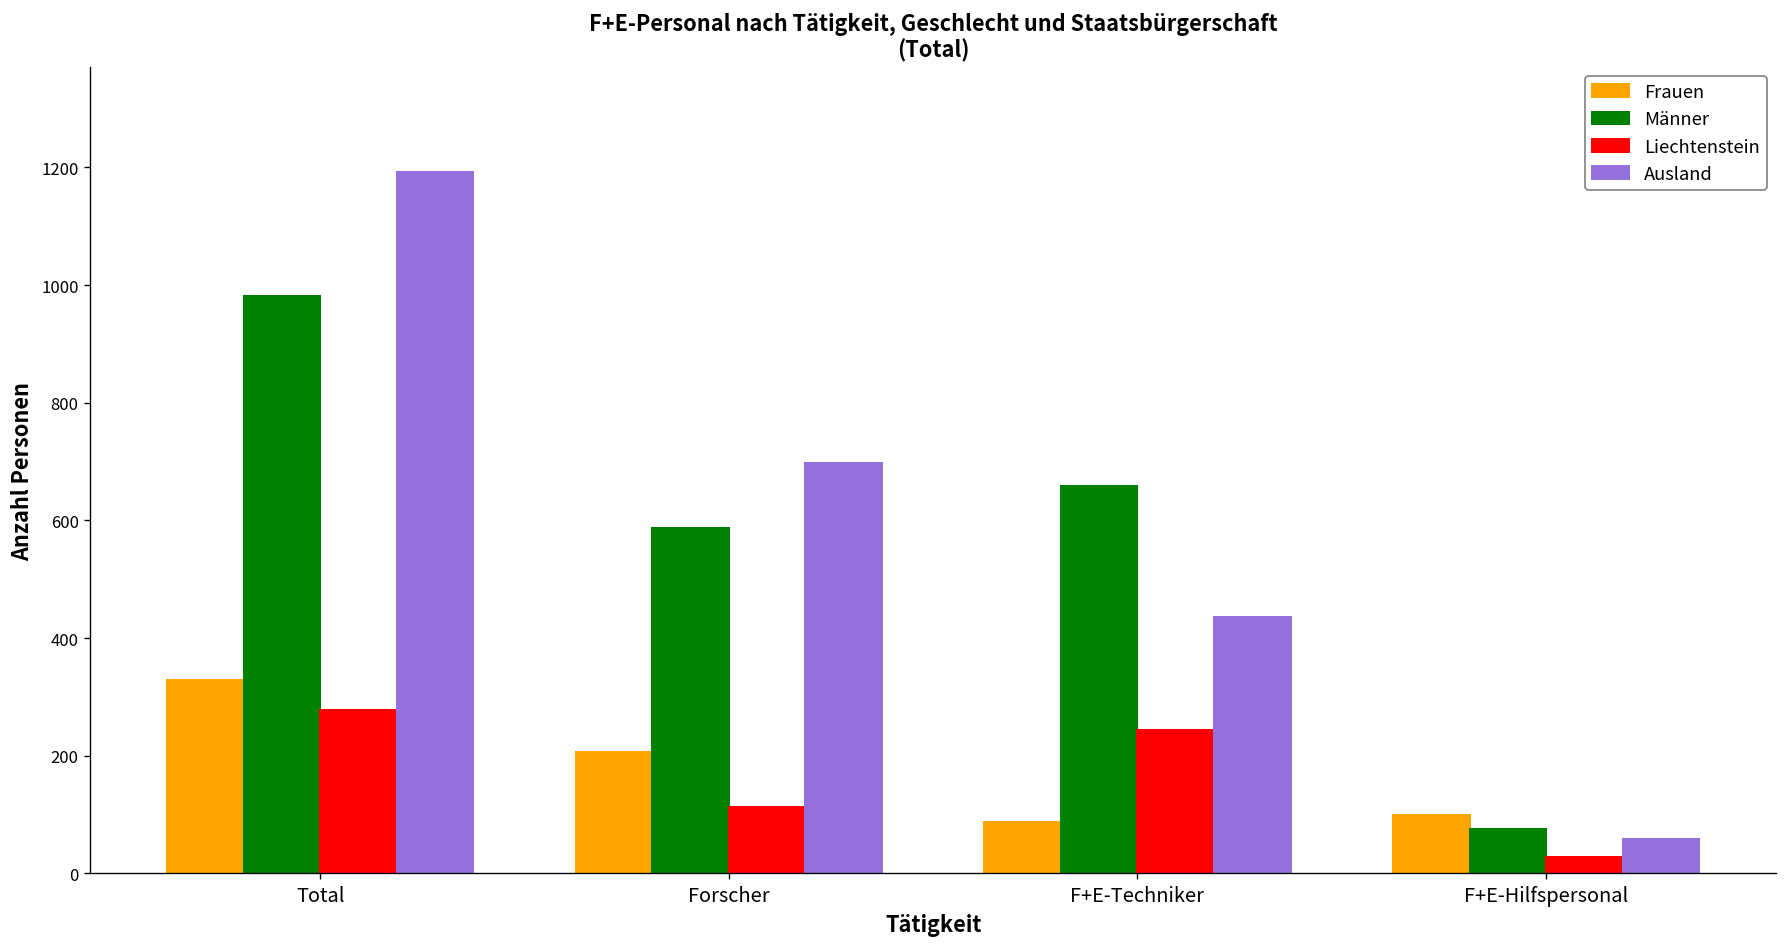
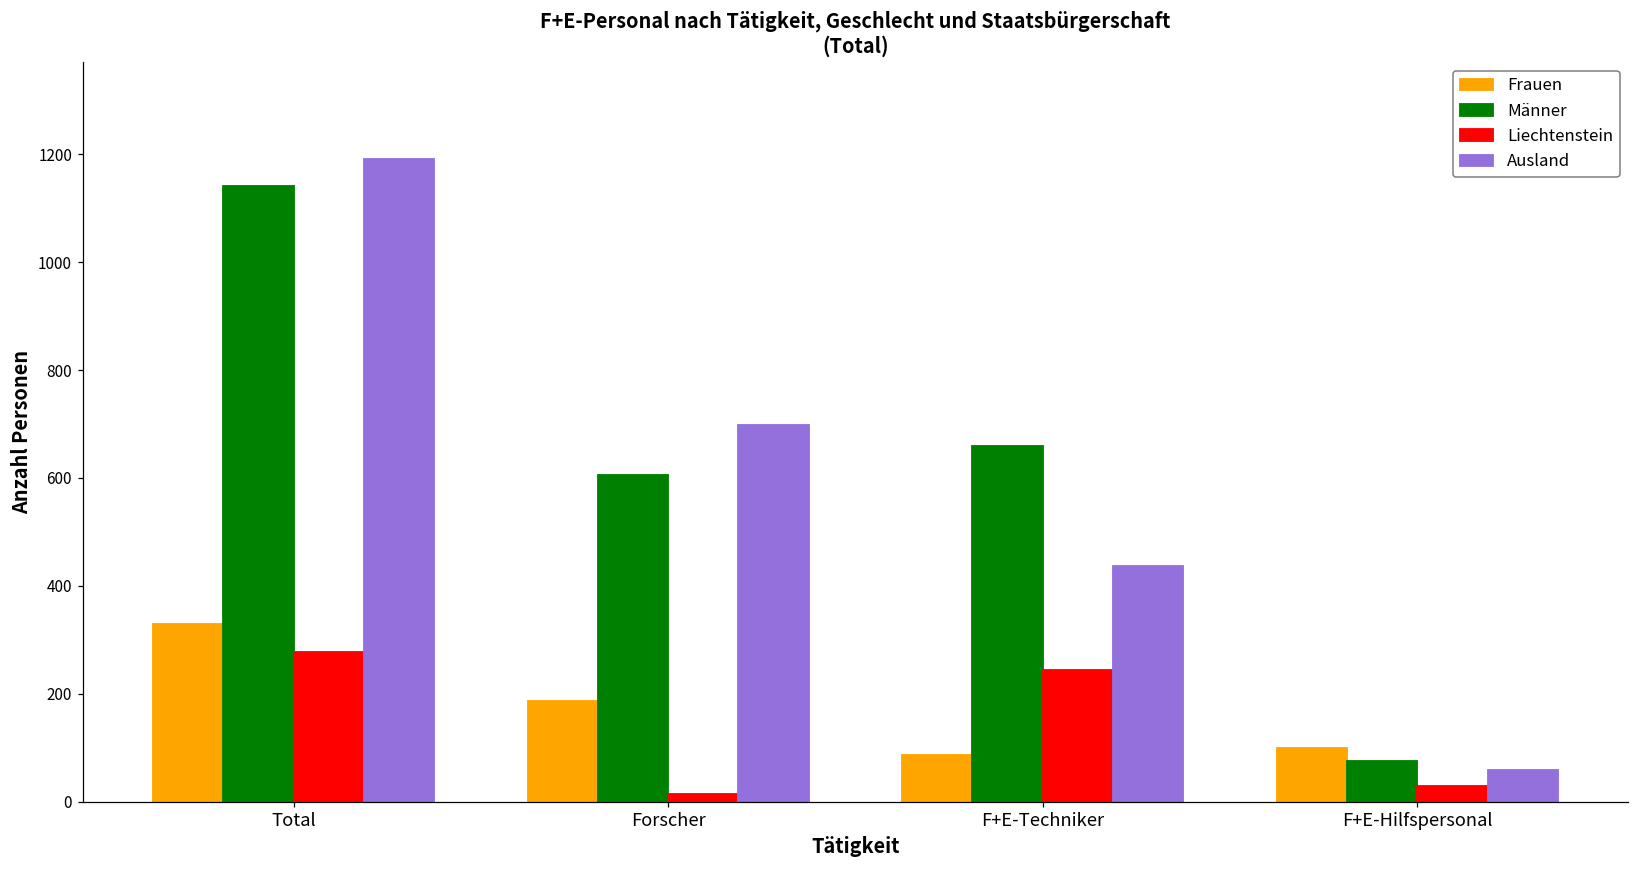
  {
    "Frauen": {
      "Total": 330,
-     "Forscher": 210,
+     "Forscher": 190,
      "F+E-Techniker": 90,
      "F+E-Hilfspersonal": 100
    },
    "Männer": {
-     "Total": 980,
-     "Forscher": 590,
+     "Total": 1140,
+     "Forscher": 610,
      "F+E-Techniker": 660,
      "F+E-Hilfspersonal": 80
    },
    "Liechtenstein": {
      "Total": 280,
-     "Forscher": 110,
+     "Forscher": 10,
      "F+E-Techniker": 240,
      "F+E-Hilfspersonal": 30
    },
    "Ausland": {
      "Total": 1190,
      "Forscher": 700,
      "F+E-Techniker": 440,
      "F+E-Hilfspersonal": 60
    }
  }
